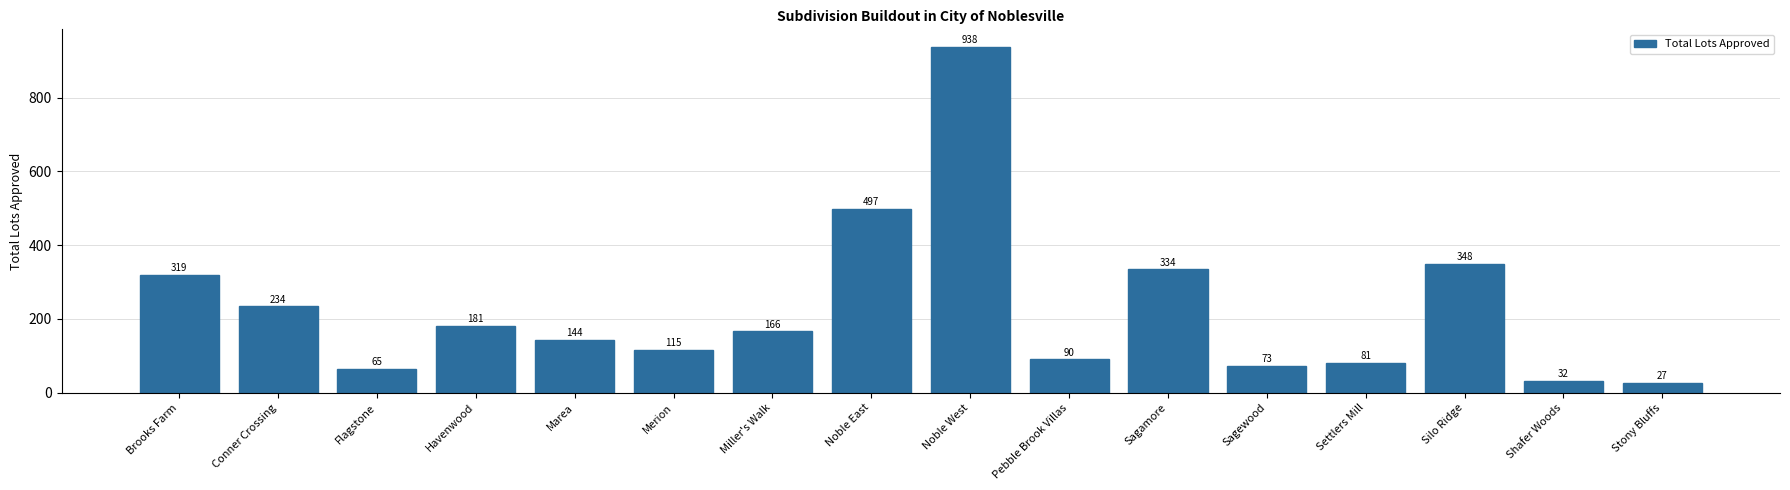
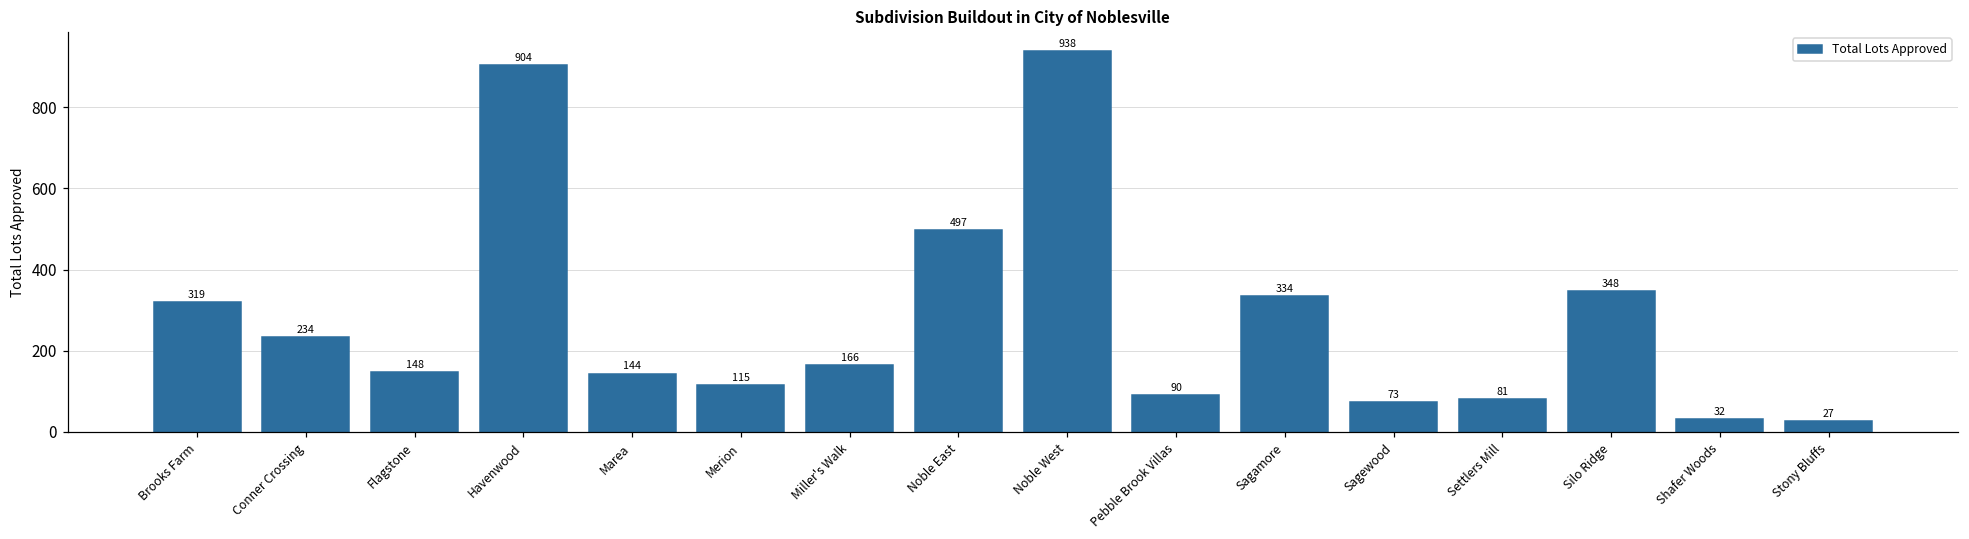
  {
    "Brooks Farm": 319,
    "Conner Crossing": 234,
-   "Flagstone": 65,
-   "Havenwood": 181,
+   "Flagstone": 148,
+   "Havenwood": 904,
    "Marea": 144,
    "Merion": 115,
    "Miller's Walk": 166,
    "Noble East": 497,
    "Noble West": 938,
    "Pebble Brook Villas": 90,
    "Sagamore": 334,
    "Sagewood": 73,
    "Settlers Mill": 81,
    "Silo Ridge": 348,
    "Shafer Woods": 32,
    "Stony Bluffs": 27
  }
